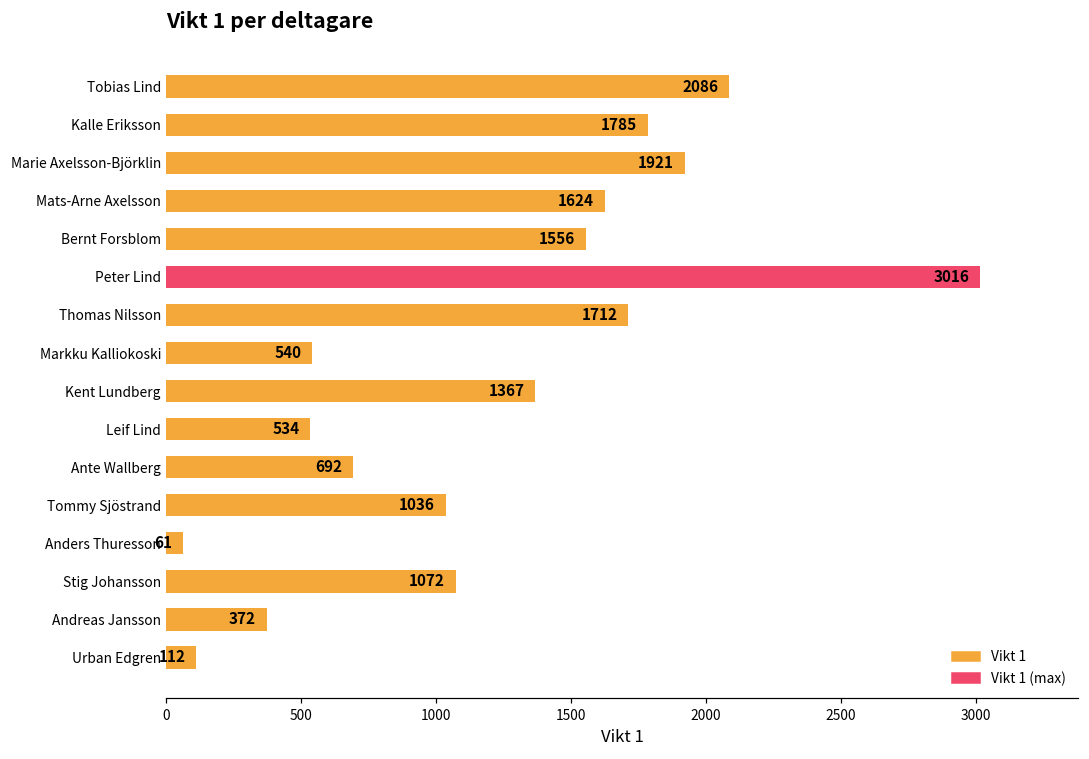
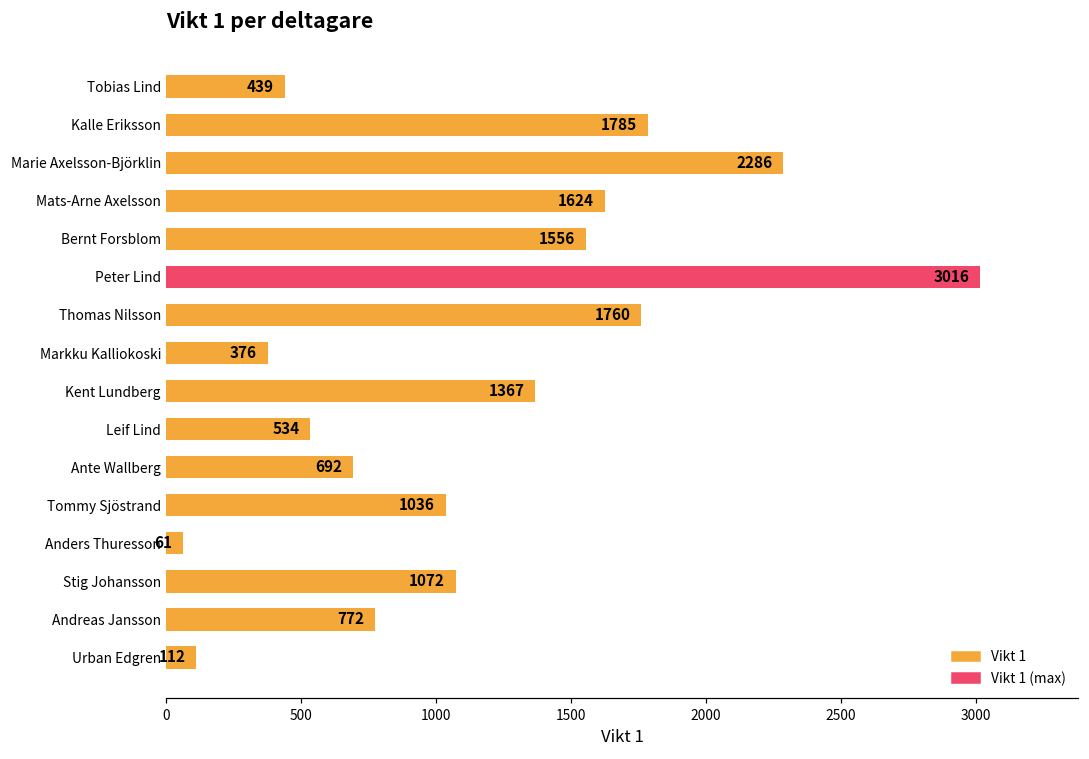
  {
-   "Tobias Lind": 2086,
+   "Tobias Lind": 439,
    "Kalle Eriksson": 1785,
-   "Marie Axelsson-Björklin": 1921,
+   "Marie Axelsson-Björklin": 2286,
    "Mats-Arne Axelsson": 1624,
    "Bernt Forsblom": 1556,
    "Peter Lind": 3016,
-   "Thomas Nilsson": 1712,
-   "Markku Kalliokoski": 540,
+   "Thomas Nilsson": 1760,
+   "Markku Kalliokoski": 376,
    "Kent Lundberg": 1367,
    "Leif Lind": 534,
    "Ante Wallberg": 692,
    "Tommy Sjöstrand": 1036,
    "Anders Thuresson": 61,
    "Stig Johansson": 1072,
-   "Andreas Jansson": 372,
+   "Andreas Jansson": 772,
    "Urban Edgren": 112
  }
